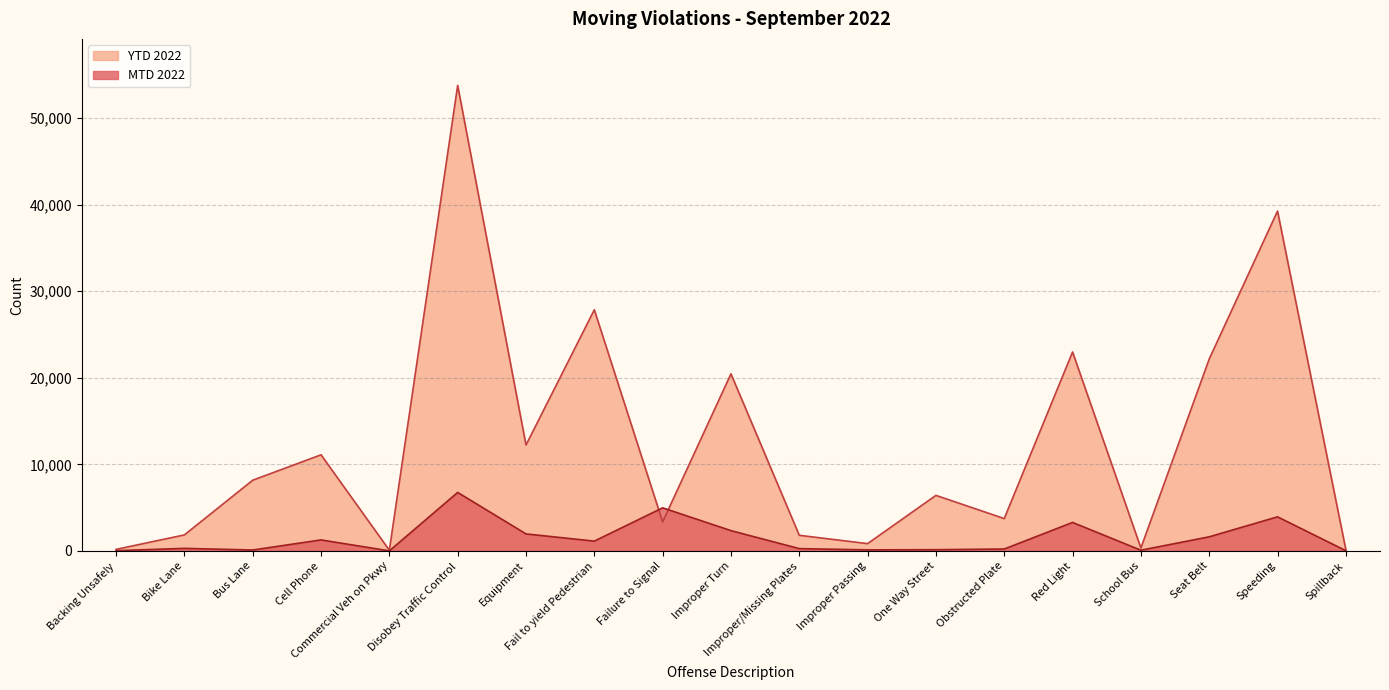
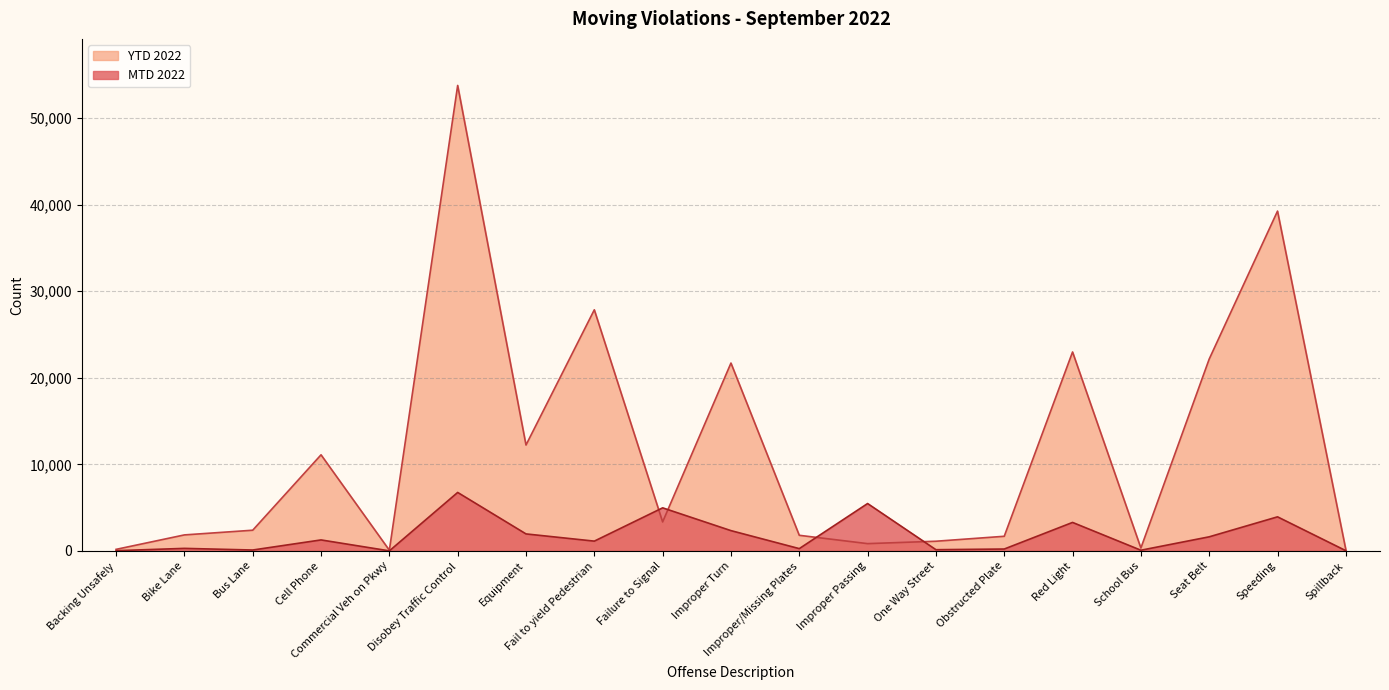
  {
    "YTD 2022": {
      "Bike Lane": "2,000",
-     "Bus Lane": "8,000",
+     "Bus Lane": "2,000",
      "Cell Phone": "11,000",
      "Disobey Traffic Control": "54,000",
      "Equipment": "12,000",
      "Fail to yield Pedestrian": "28,000",
      "Failure to Signal": "3,000",
-     "Improper Turn": "20,000",
+     "Improper Turn": "22,000",
      "Improper/Missing Plates": "2,000",
      "Improper Passing": "1,000",
-     "One Way Street": "6,000",
-     "Obstructed Plate": "4,000",
+     "One Way Street": "1,000",
+     "Obstructed Plate": "2,000",
      "Red Light": "23,000",
      "Seat Belt": "22,000",
      "Speeding": "39,000"
    },
    "MTD 2022": {
      "Bike Lane": "0",
      "Bus Lane": "0",
      "Cell Phone": "1,000",
      "Disobey Traffic Control": "7,000",
      "Equipment": "2,000",
      "Fail to yield Pedestrian": "1,000",
      "Failure to Signal": "5,000",
      "Improper Turn": "2,000",
      "Improper/Missing Plates": "0",
-     "Improper Passing": "0",
+     "Improper Passing": "5,000",
      "One Way Street": "0",
      "Obstructed Plate": "0",
      "Red Light": "3,000",
      "Seat Belt": "2,000",
      "Speeding": "4,000"
    }
  }
